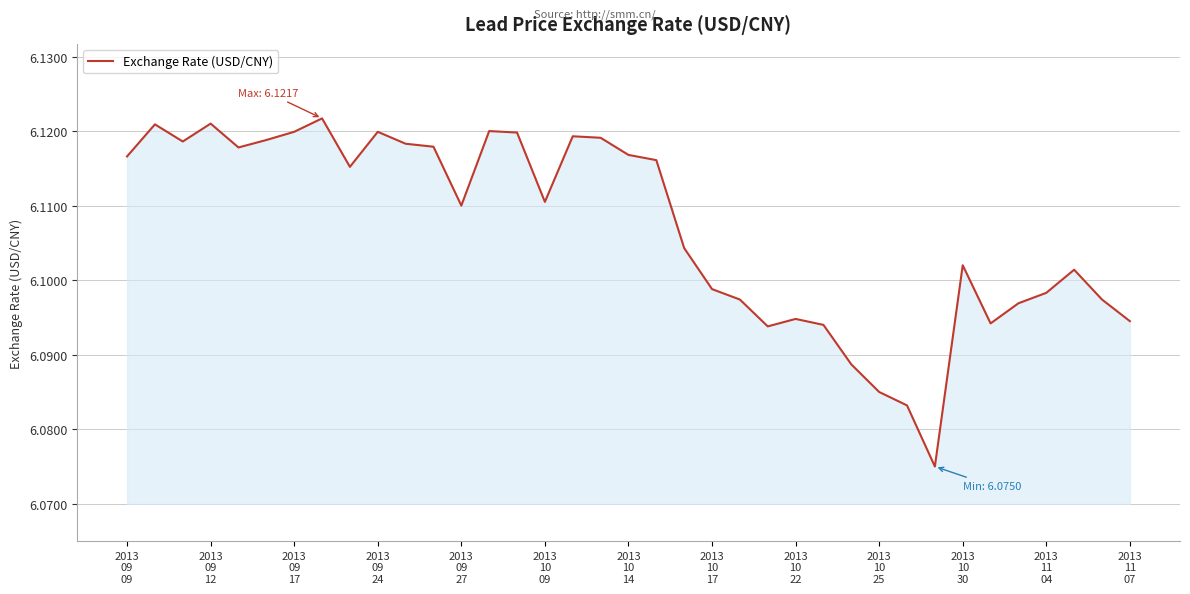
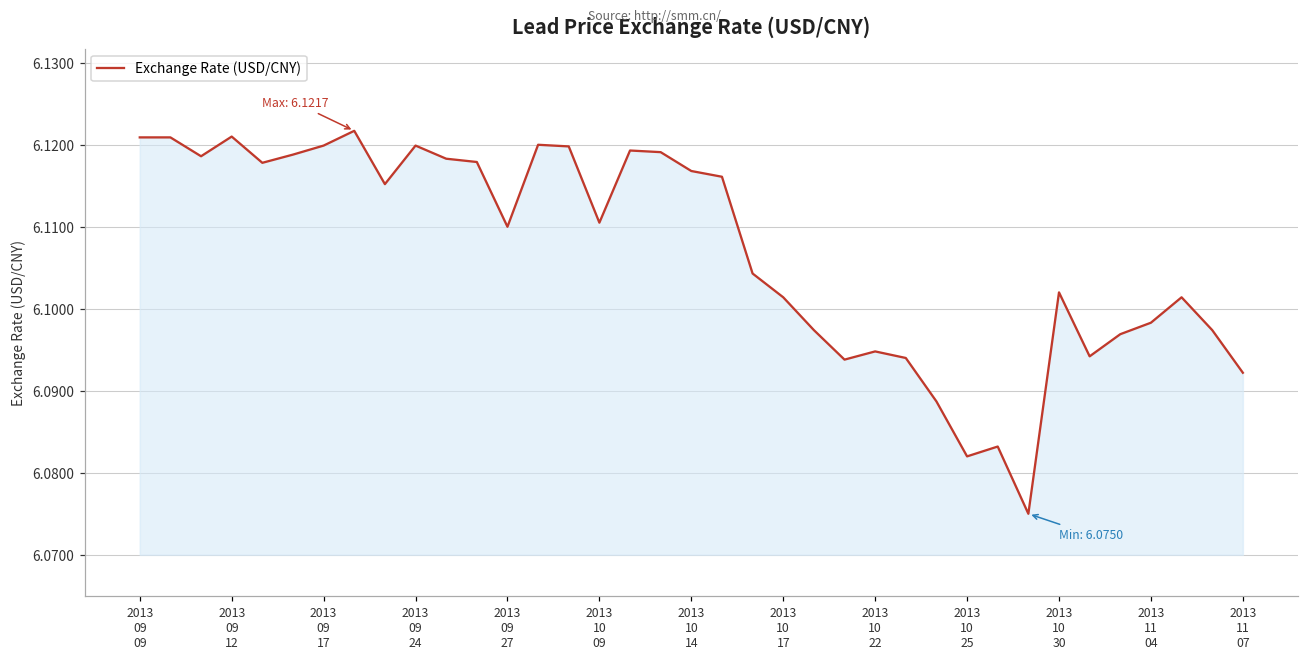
  {
-   "2013 09 09": 6.117,
+   "2013 09 09": 6.121,
    "2013 09 12": 6.121,
    "2013 09 17": 6.120,
    "2013 09 24": 6.120,
    "2013 09 27": 6.110,
    "2013 10 09": 6.111,
    "2013 10 14": 6.117,
-   "2013 10 17": 6.099,
+   "2013 10 17": 6.101,
    "2013 10 22": 6.095,
-   "2013 10 25": 6.085,
+   "2013 10 25": 6.082,
    "2013 10 30": 6.102,
    "2013 11 04": 6.098,
-   "2013 11 07": 6.095
+   "2013 11 07": 6.092
  }
